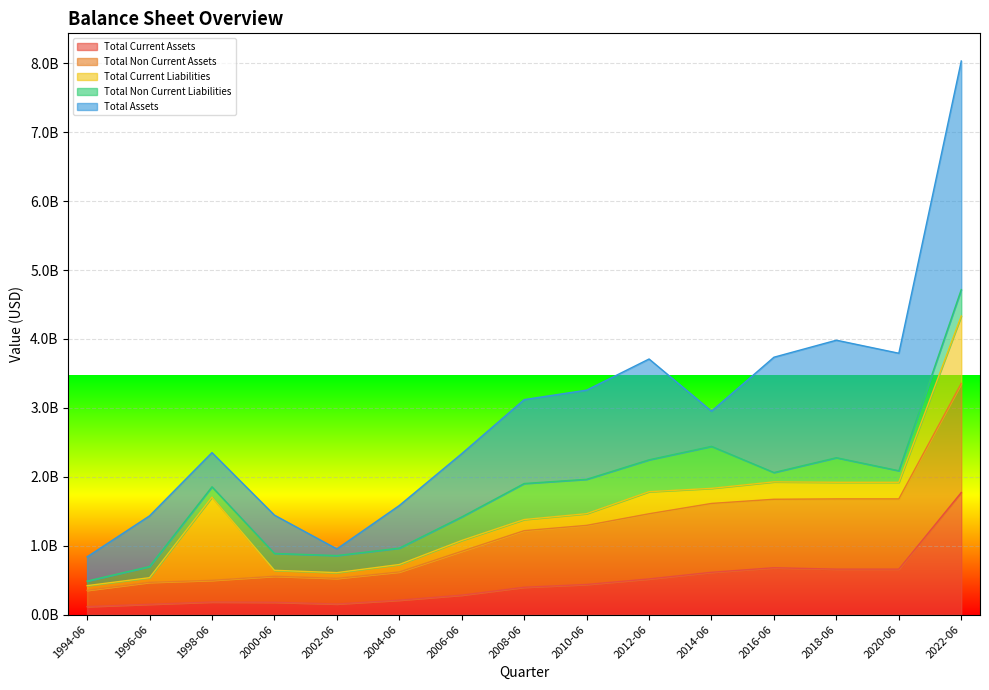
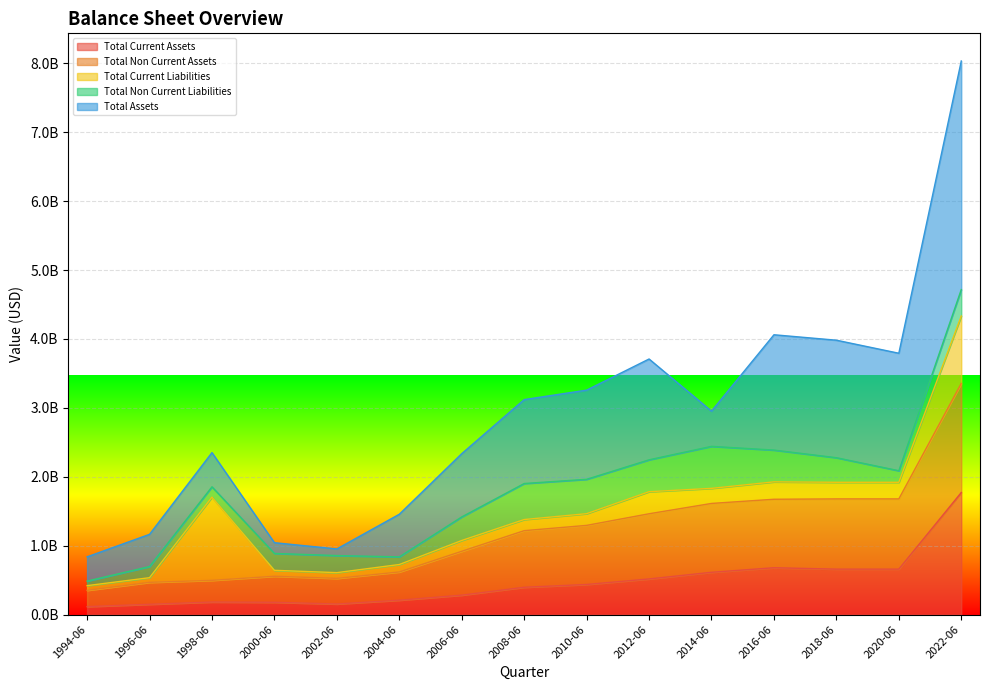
  {
    "Total Current Liabilities": {
      "1994-06": 100000000,
      "1996-06": 100000000,
      "1998-06": 1200000000,
      "2000-06": 100000000,
      "2002-06": 100000000,
      "2004-06": 100000000,
      "2006-06": 200000000,
      "2008-06": 200000000,
      "2010-06": 200000000,
      "2012-06": 300000000,
      "2014-06": 200000000,
      "2016-06": 300000000,
      "2018-06": 200000000,
      "2020-06": 200000000,
      "2022-06": 1000000000
    },
    "Total Non Current Liabilities": {
      "1994-06": 100000000,
      "1996-06": 200000000,
      "1998-06": 200000000,
      "2000-06": 200000000,
      "2002-06": 200000000,
-     "2004-06": 200000000,
+     "2004-06": 100000000,
      "2006-06": 300000000,
      "2008-06": 500000000,
      "2010-06": 500000000,
      "2012-06": 500000000,
      "2014-06": 600000000,
-     "2016-06": 100000000,
+     "2016-06": 500000000,
      "2018-06": 400000000,
      "2020-06": 200000000,
      "2022-06": 400000000
    },
    "Total Assets": {
      "1994-06": 400000000,
-     "1996-06": 700000000,
+     "1996-06": 500000000,
      "1998-06": 500000000,
-     "2000-06": 600000000,
+     "2000-06": 200000000,
      "2002-06": 100000000,
      "2004-06": 600000000,
      "2006-06": 900000000,
      "2008-06": 1200000000,
      "2010-06": 1300000000,
      "2012-06": 1500000000,
      "2014-06": 500000000,
      "2016-06": 1700000000,
      "2018-06": 1700000000,
      "2020-06": 1700000000,
      "2022-06": 3300000000
    }
  }
